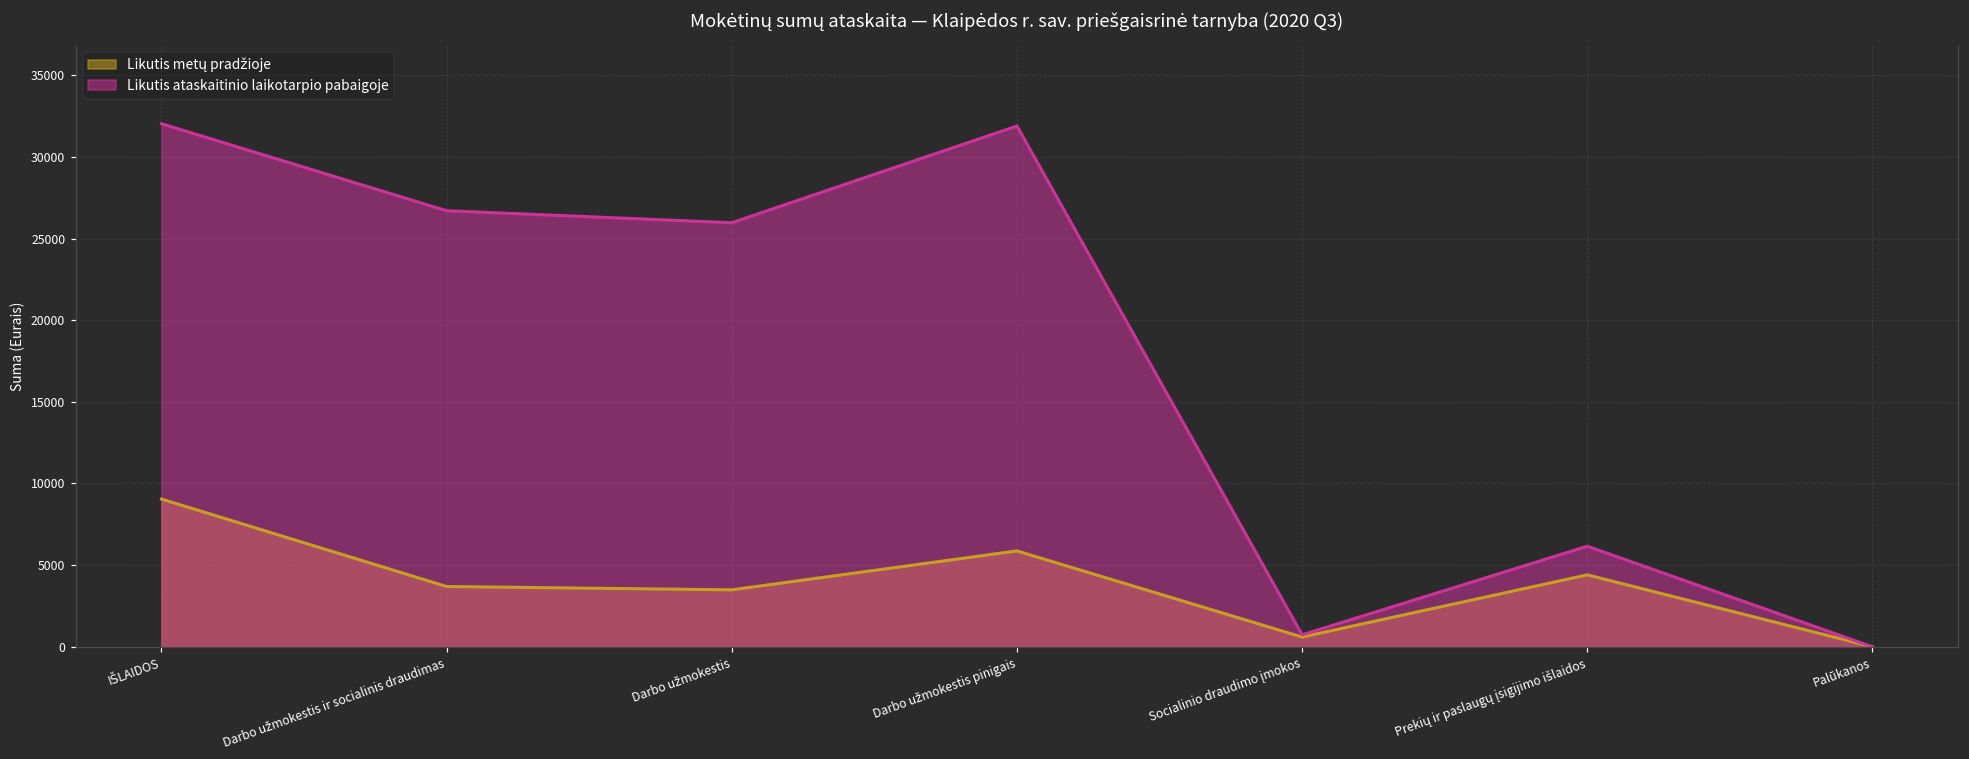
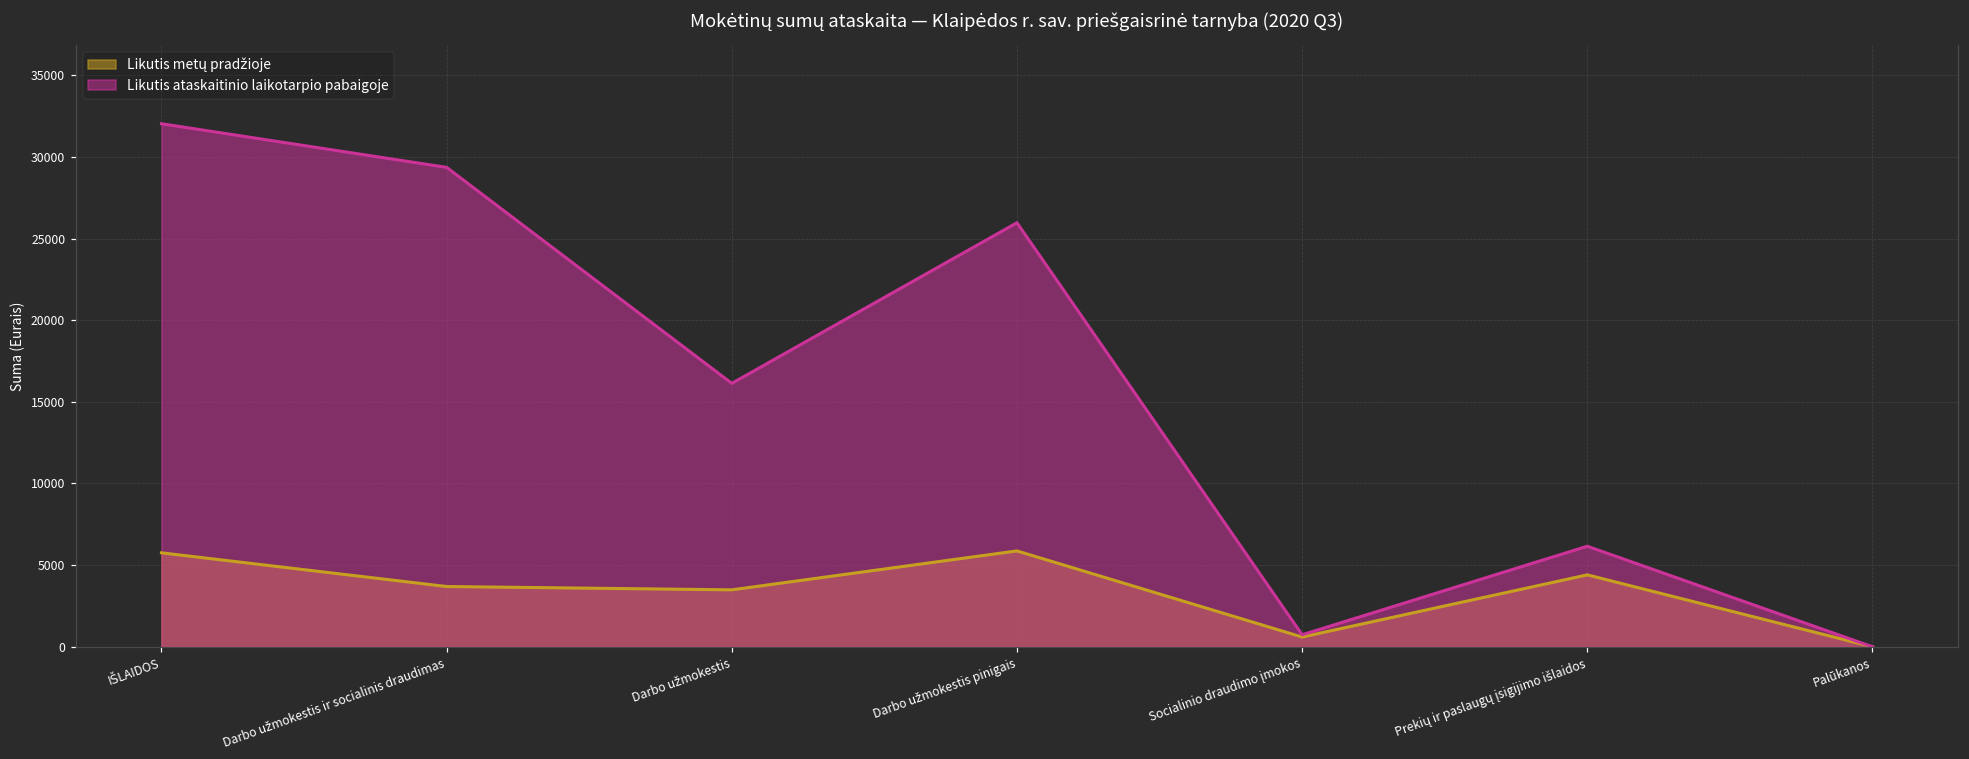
  {
    "Likutis metų pradžioje": {
-     "IŠLAIDOS": 9000,
+     "IŠLAIDOS": 5800,
      "Darbo užmokestis ir socialinis draudimas": 3700,
      "Darbo užmokestis": 3500,
      "Darbo užmokestis pinigais": 5900,
      "Prekių ir paslaugų įsigijimo išlaidos": 4400
    },
    "Likutis ataskaitinio laikotarpio pabaigoje": {
      "IŠLAIDOS": 32000,
-     "Darbo užmokestis ir socialinis draudimas": 26700,
-     "Darbo užmokestis": 26000,
-     "Darbo užmokestis pinigais": 31900,
+     "Darbo užmokestis ir socialinis draudimas": 29400,
+     "Darbo užmokestis": 16100,
+     "Darbo užmokestis pinigais": 26000,
      "Prekių ir paslaugų įsigijimo išlaidos": 6200
    }
  }
